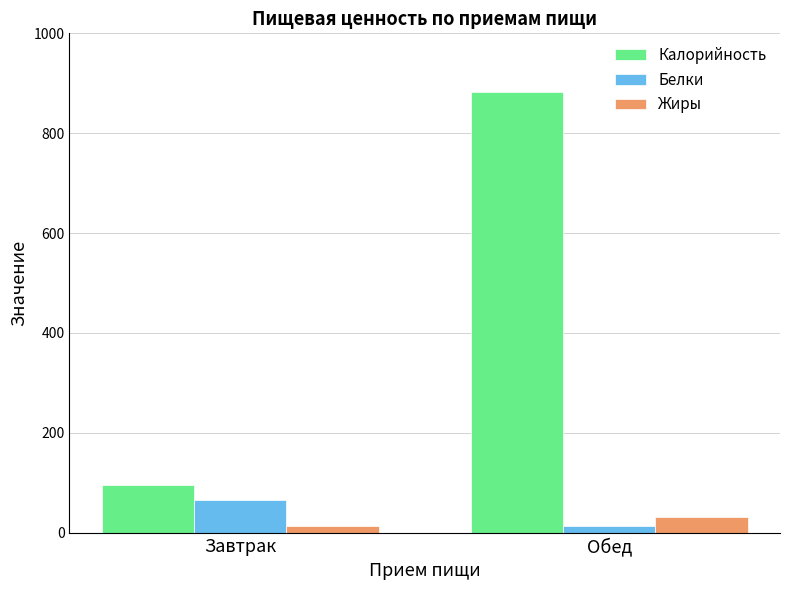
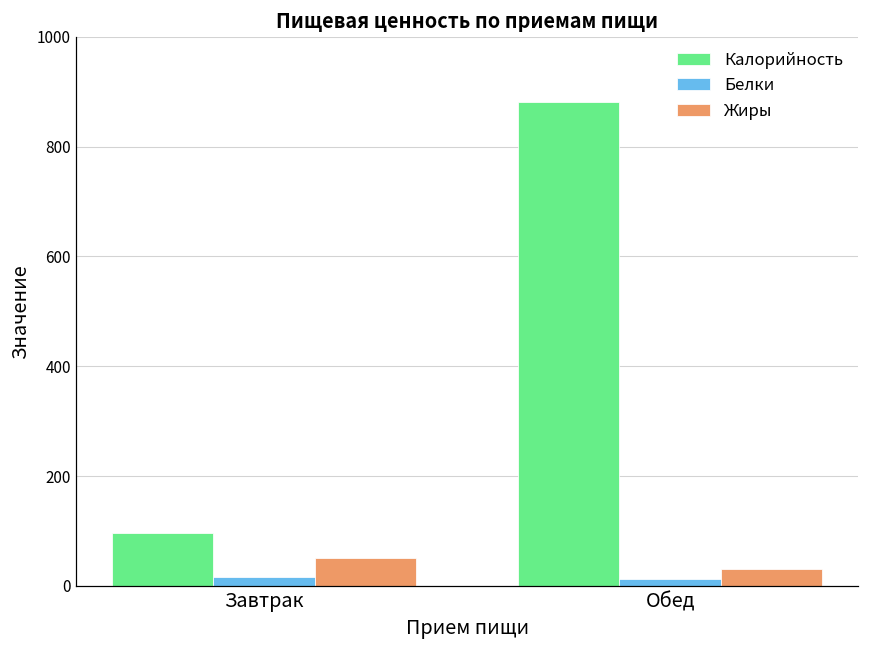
  {
    "Калорийность": {
      "Завтрак": 100,
      "Обед": 880
    },
    "Белки": {
-     "Завтрак": 60,
+     "Завтрак": 20,
      "Обед": 10
    },
    "Жиры": {
-     "Завтрак": 10,
+     "Завтрак": 50,
      "Обед": 30
    }
  }
